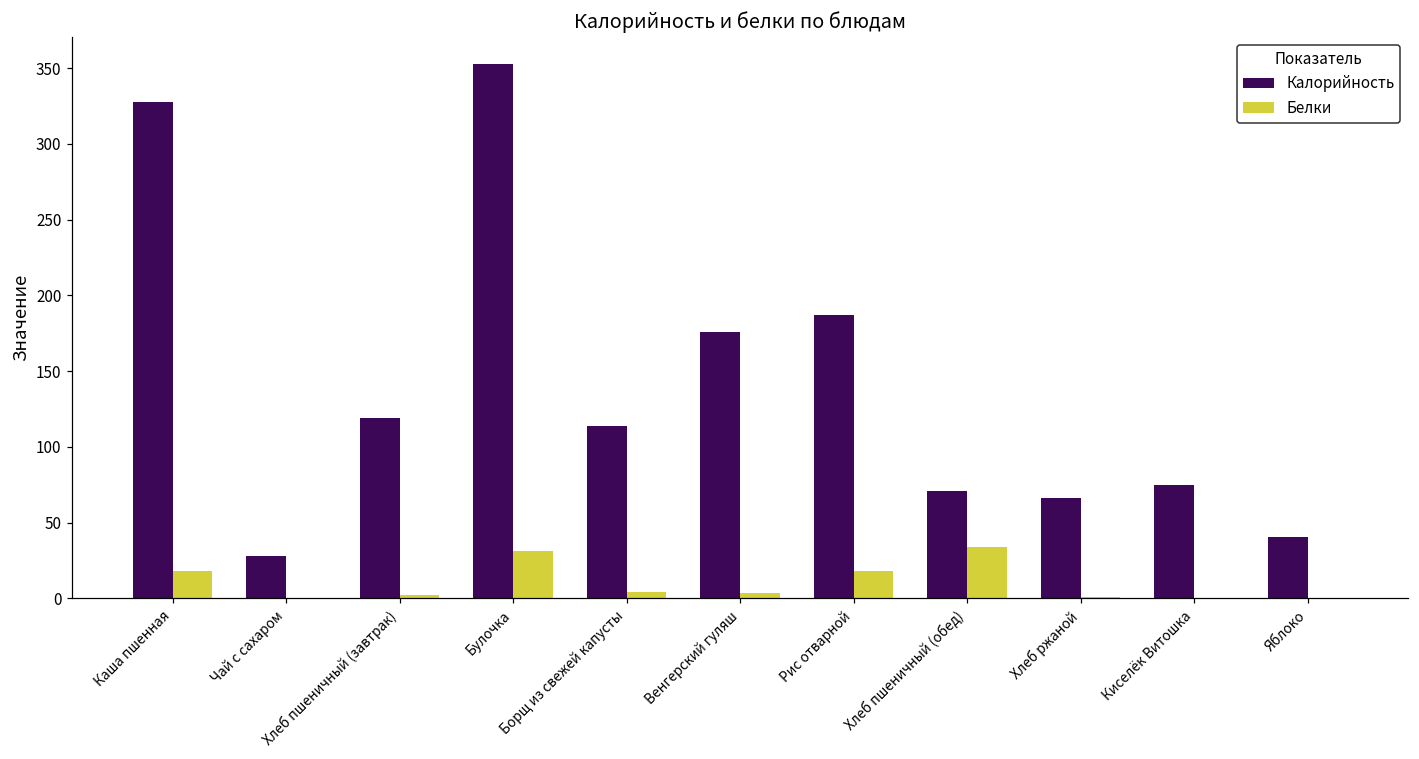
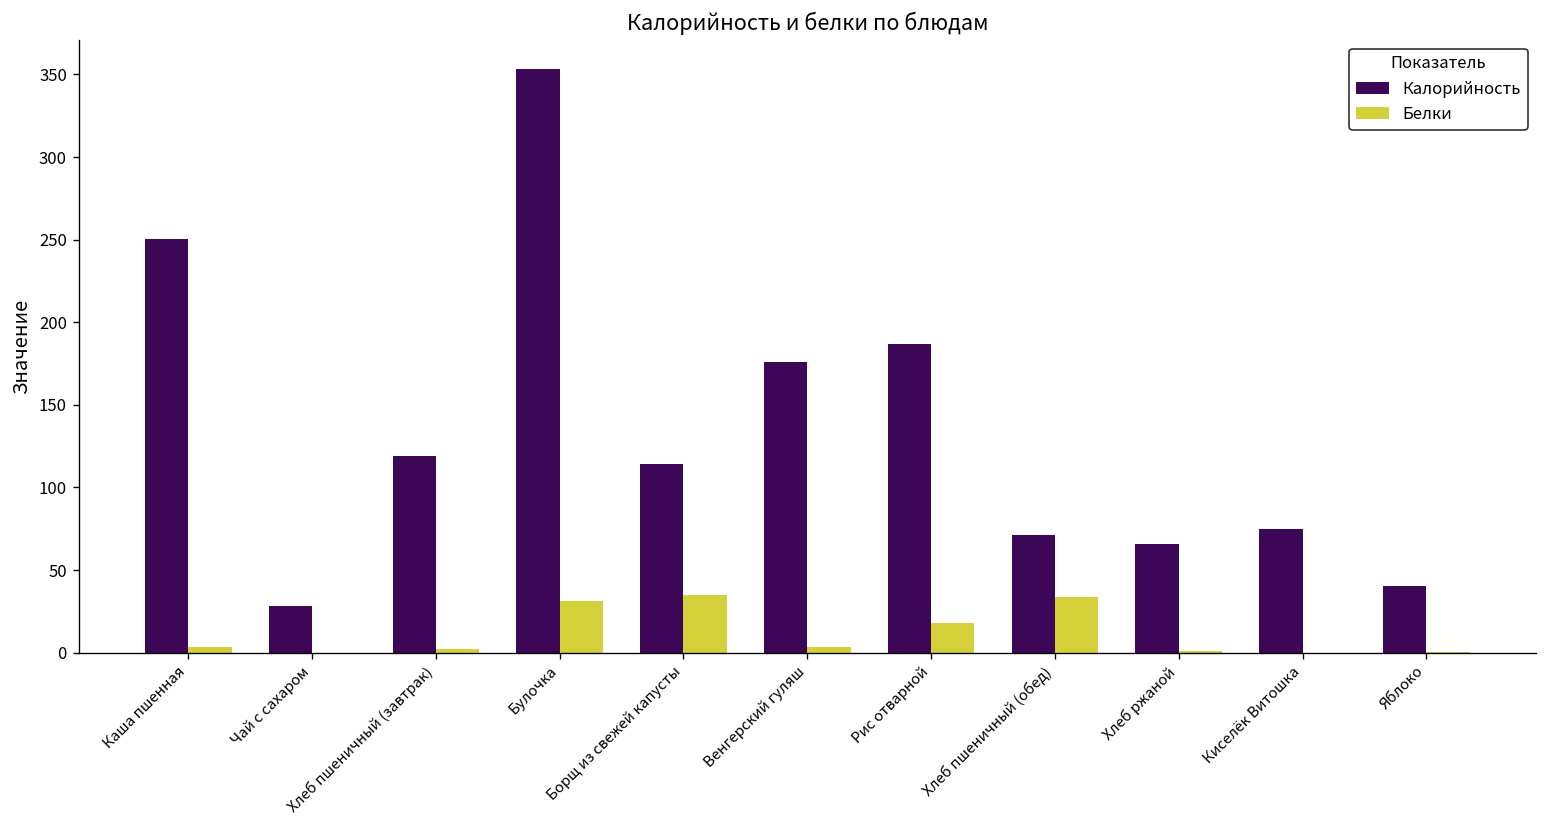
  {
    "Калорийность": {
-     "Каша пшенная": 328,
+     "Каша пшенная": 250,
      "Чай с сахаром": 28,
      "Хлеб пшеничный (завтрак)": 119,
      "Булочка": 353,
      "Борщ из свежей капусты": 114,
      "Венгерский гуляш": 176,
      "Рис отварной": 187,
      "Хлеб пшеничный (обед)": 71,
      "Хлеб ржаной": 66,
      "Киселёк Витошка": 75,
      "Яблоко": 41
    },
    "Белки": {
-     "Каша пшенная": 18,
+     "Каша пшенная": 4,
      "Чай с сахаром": 0,
      "Хлеб пшеничный (завтрак)": 2,
      "Булочка": 31,
-     "Борщ из свежей капусты": 4,
+     "Борщ из свежей капусты": 35,
      "Венгерский гуляш": 4,
      "Рис отварной": 18,
      "Хлеб пшеничный (обед)": 34,
      "Киселёк Витошка": 0
    }
  }
